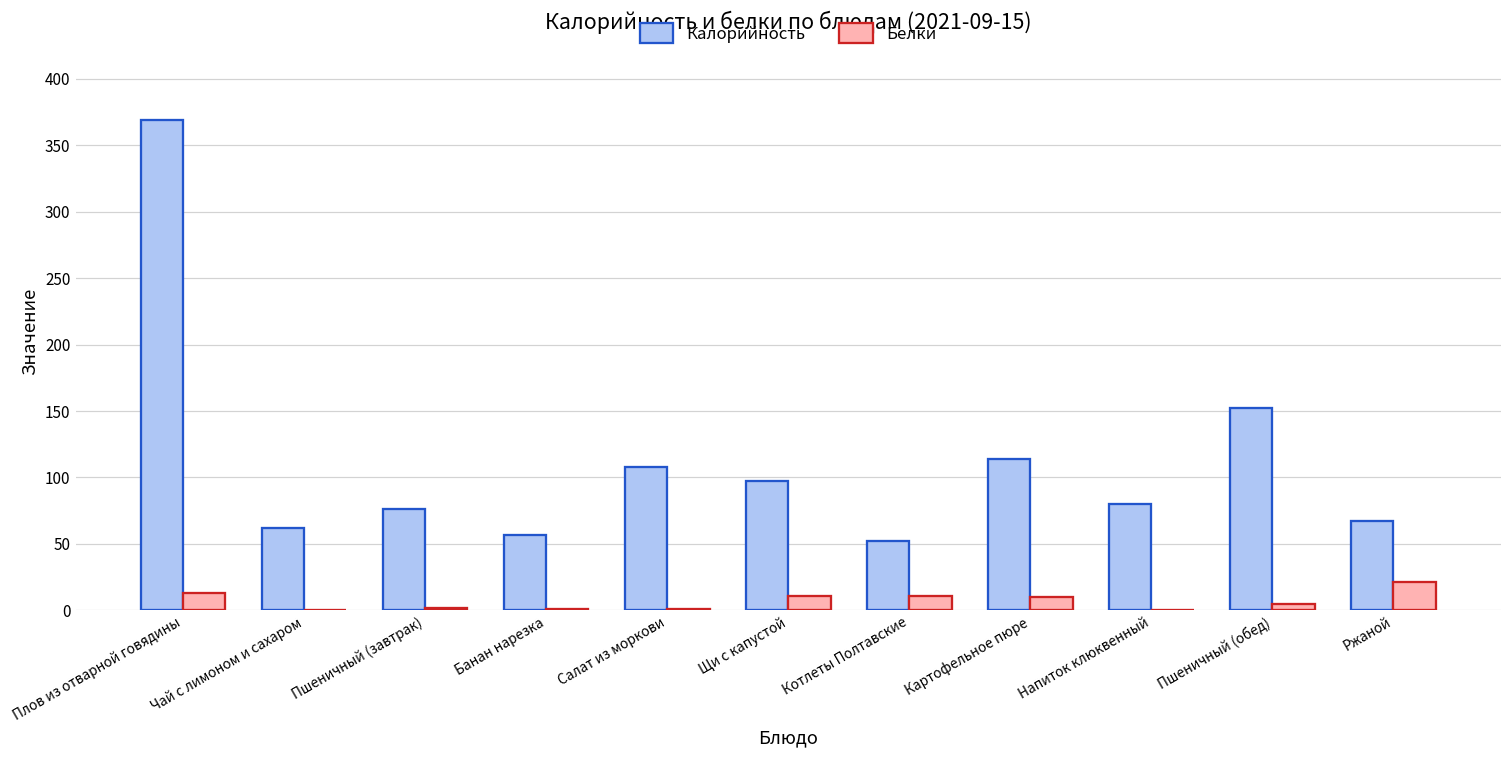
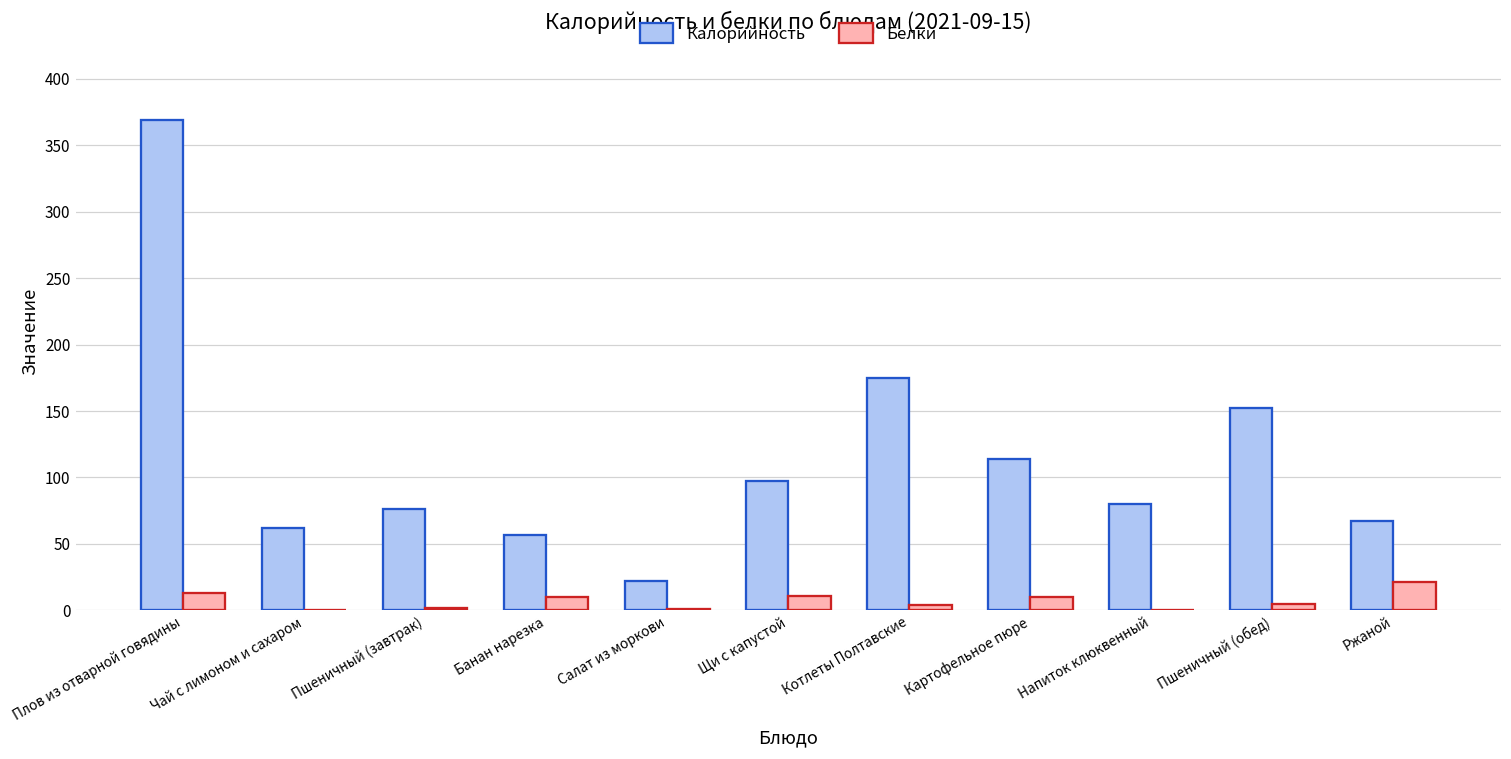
  {
    "Калорийность": {
      "Плов из отварной говядины": 369,
      "Чай с лимоном и сахаром": 62,
      "Пшеничный (завтрак)": 76,
      "Банан нарезка": 57,
-     "Салат из моркови": 108,
+     "Салат из моркови": 22,
      "Щи с капустой": 97,
-     "Котлеты Полтавские": 52,
+     "Котлеты Полтавские": 175,
      "Картофельное пюре": 114,
      "Напиток клюквенный": 80,
      "Пшеничный (обед)": 152,
      "Ржаной": 67
    },
    "Белки": {
      "Плов из отварной говядины": 13,
      "Чай с лимоном и сахаром": 0,
-     "Банан нарезка": 1,
+     "Банан нарезка": 10,
      "Щи с капустой": 11,
-     "Котлеты Полтавские": 11,
+     "Котлеты Полтавские": 4,
      "Картофельное пюре": 10,
      "Напиток клюквенный": 0,
      "Пшеничный (обед)": 5,
      "Ржаной": 21
    }
  }
